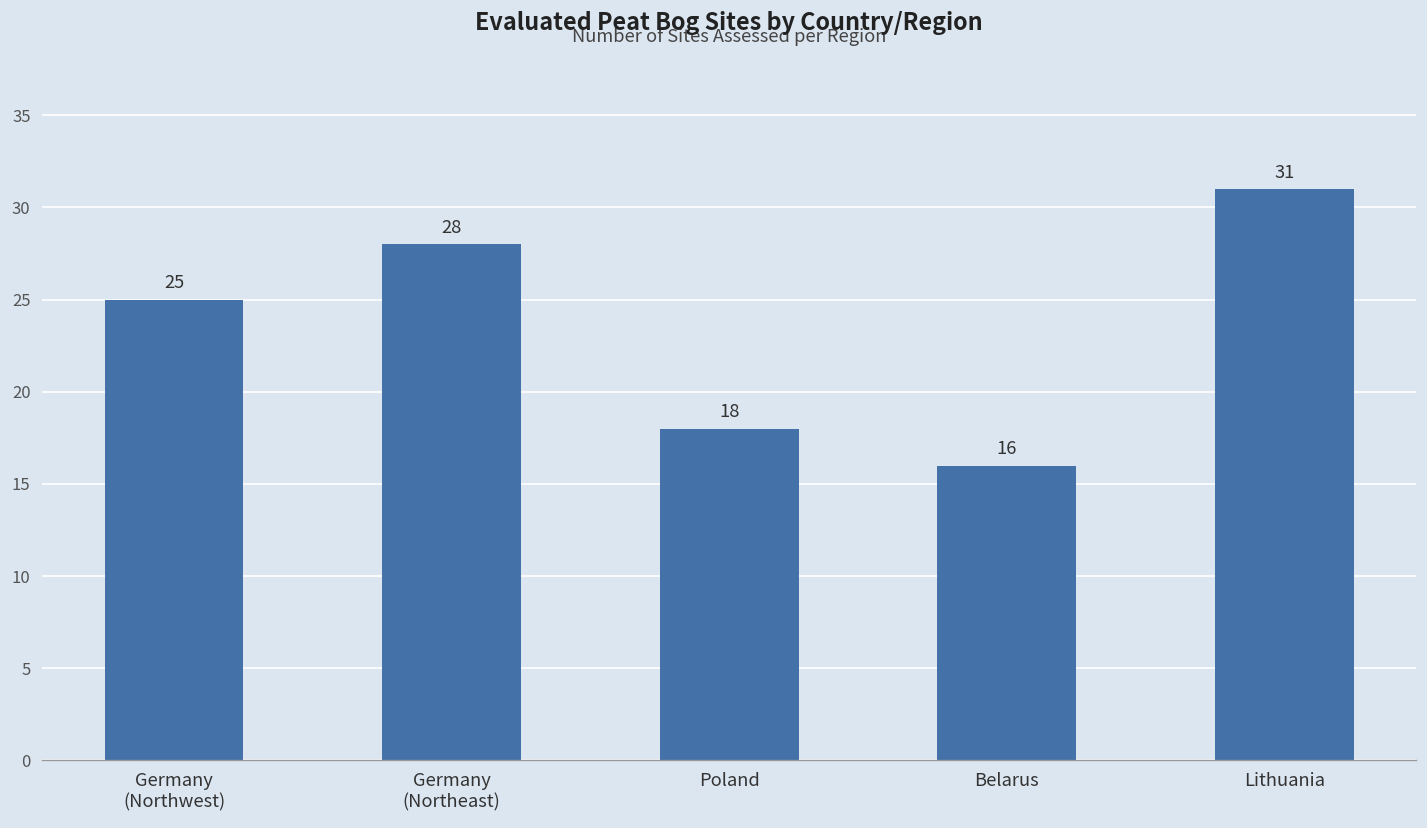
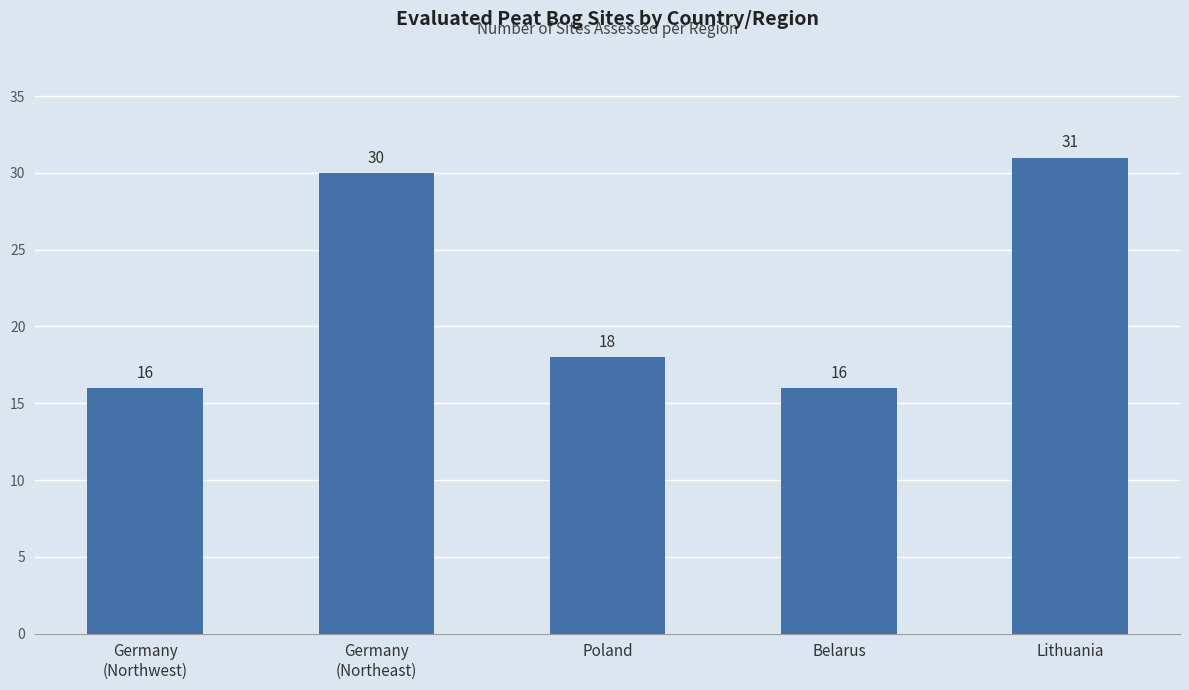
  {
-   "Germany (Northwest)": 25,
-   "Germany (Northeast)": 28,
+   "Germany (Northwest)": 16,
+   "Germany (Northeast)": 30,
    "Poland": 18,
    "Belarus": 16,
    "Lithuania": 31
  }
